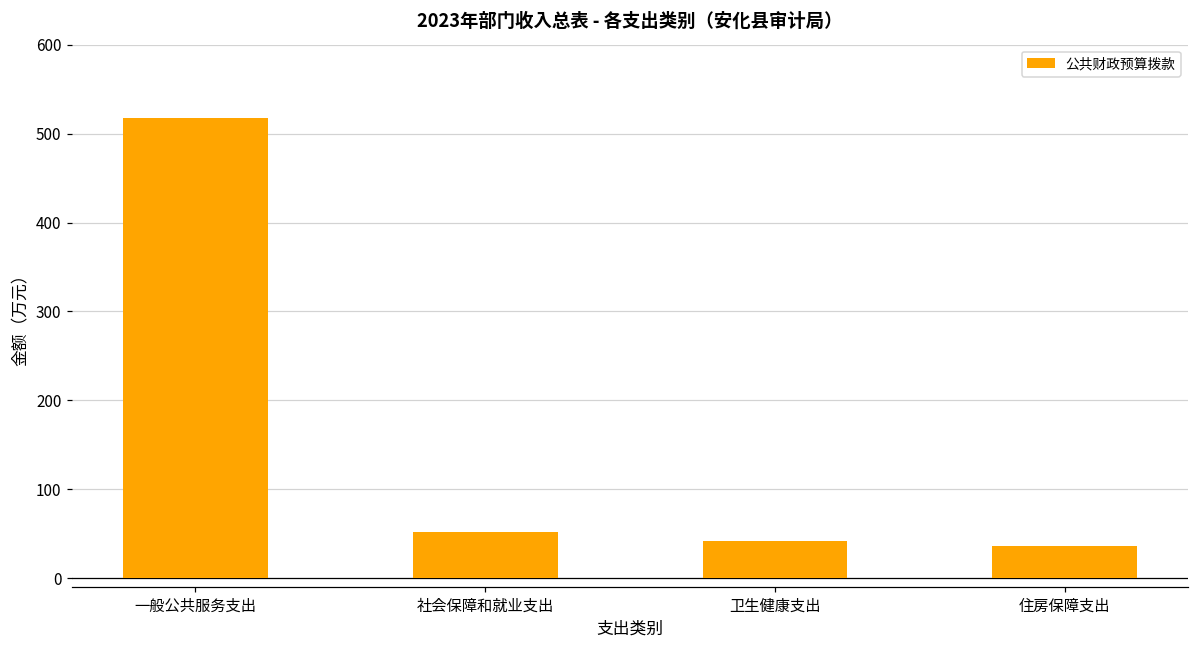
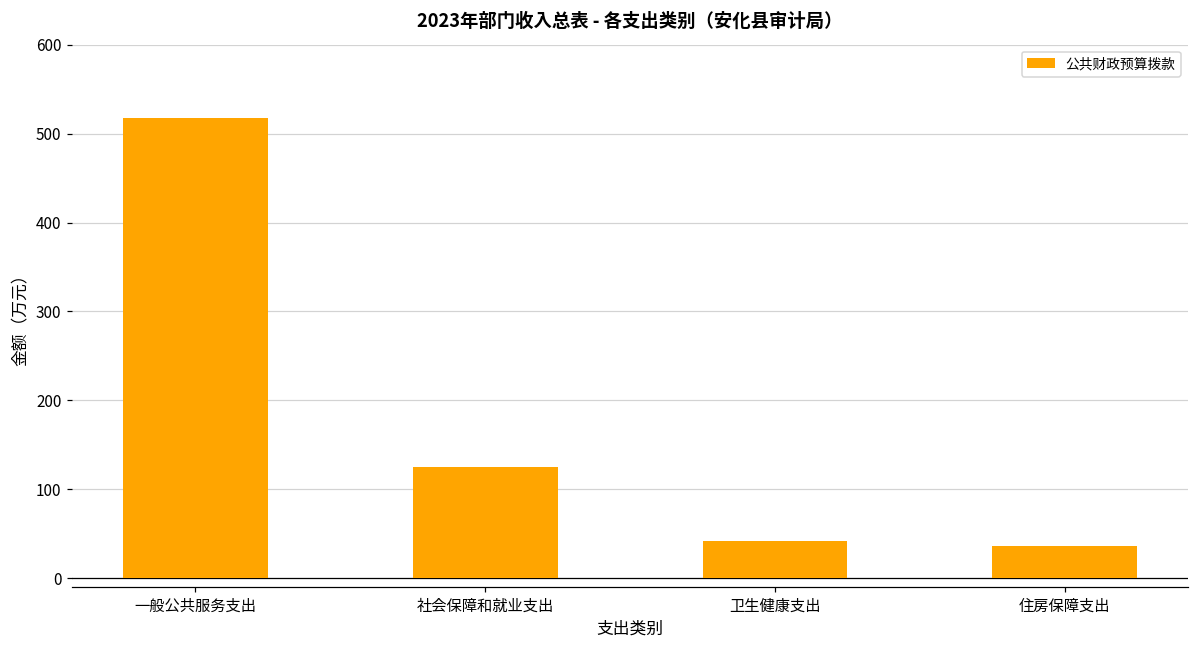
  {
    "一般公共服务支出": 520,
-   "社会保障和就业支出": 50,
+   "社会保障和就业支出": 120,
    "卫生健康支出": 40,
    "住房保障支出": 40
  }
